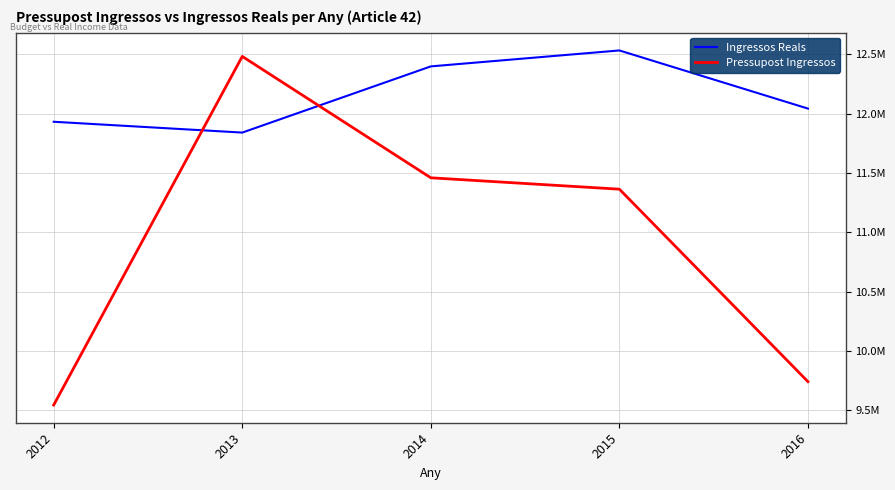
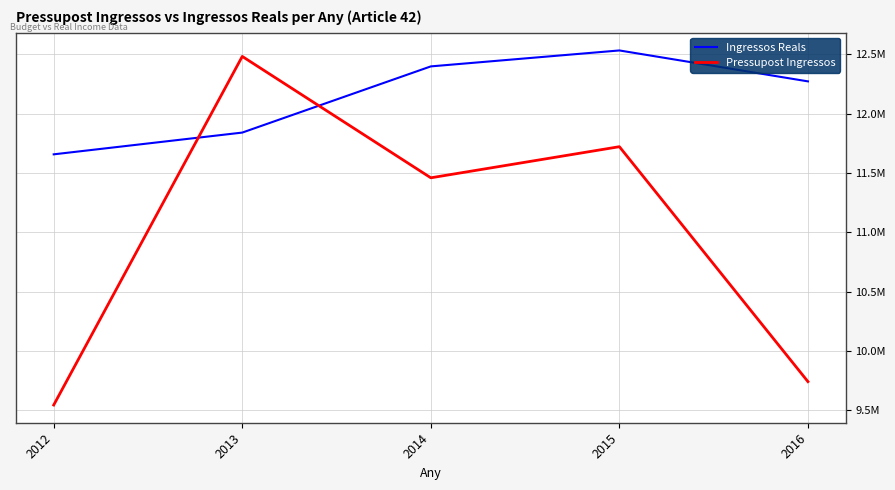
  {
    "Ingressos Reals": {
-     "2012": 11930000,
+     "2012": 11660000,
      "2013": 11840000,
      "2014": 12400000,
      "2015": 12530000,
-     "2016": 12040000
+     "2016": 12270000
    },
    "Pressupost Ingressos": {
      "2012": 9540000,
      "2013": 12480000,
      "2014": 11460000,
-     "2015": 11360000,
+     "2015": 11720000,
      "2016": 9740000
    }
  }
